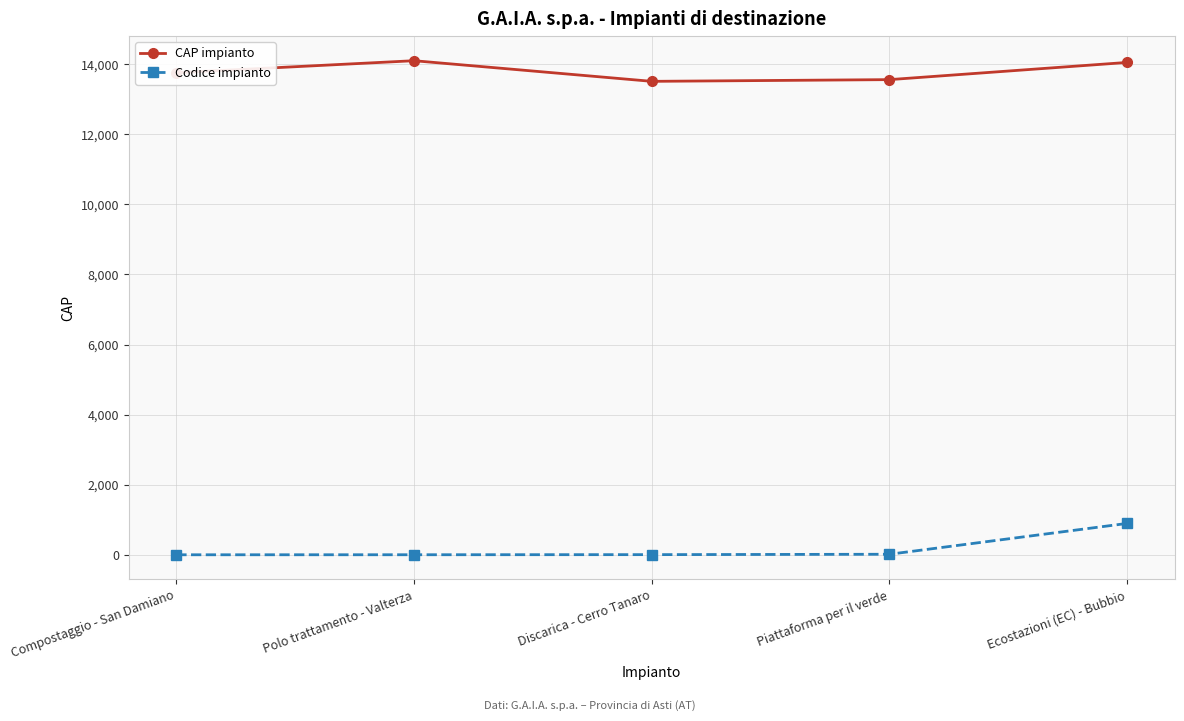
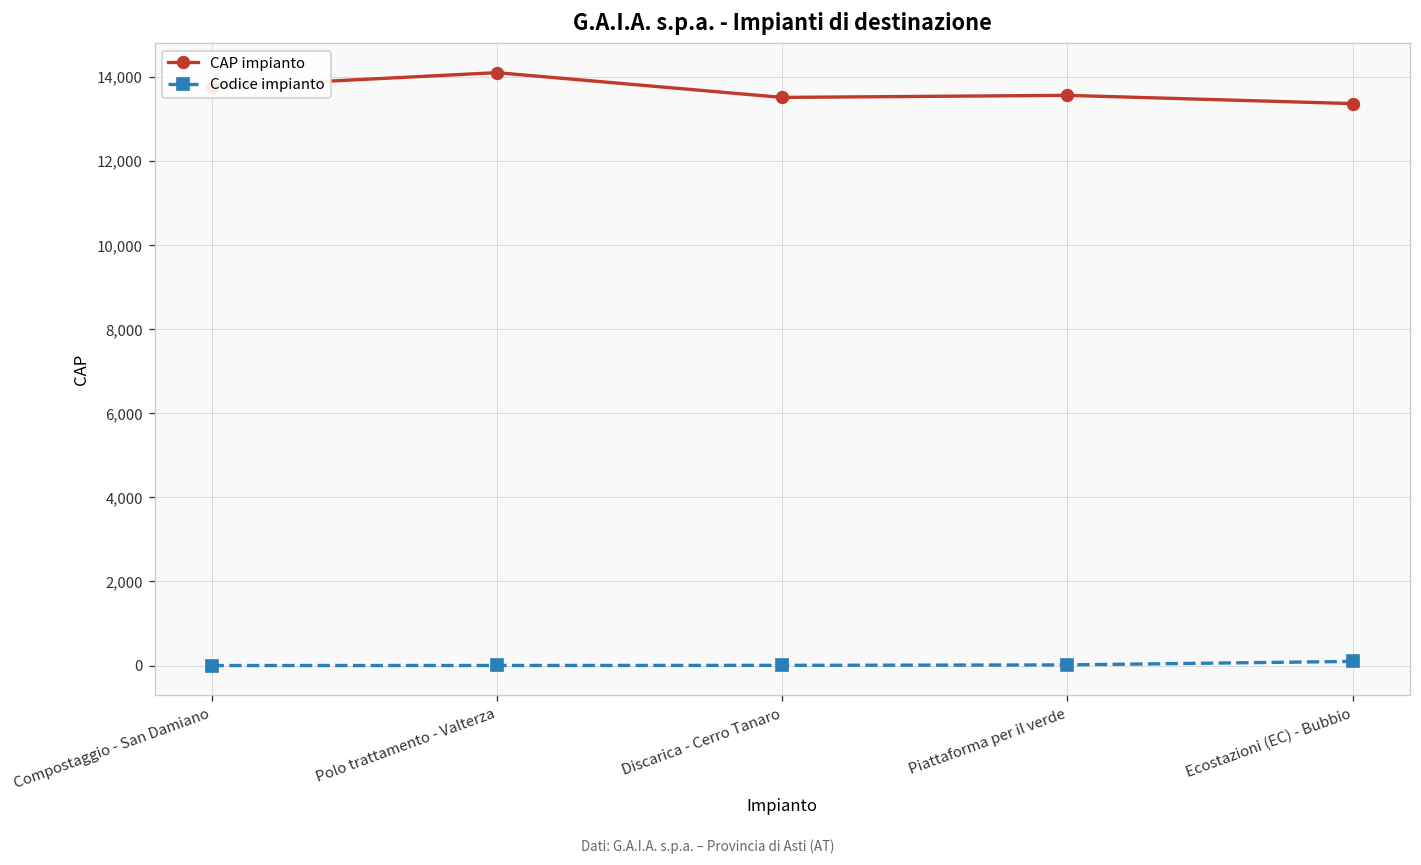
  {
    "CAP impianto": {
      "Polo trattamento - Valterza": "14,100",
      "Discarica - Cerro Tanaro": "13,500",
      "Piattaforma per il verde": "13,600",
-     "Ecostazioni (EC) - Bubbio": "14,100"
+     "Ecostazioni (EC) - Bubbio": "13,400"
    },
    "Codice impianto": {
      "Compostaggio - San Damiano": "0",
      "Polo trattamento - Valterza": "0",
      "Discarica - Cerro Tanaro": "0",
      "Piattaforma per il verde": "0",
-     "Ecostazioni (EC) - Bubbio": "900"
+     "Ecostazioni (EC) - Bubbio": "100"
    }
  }
